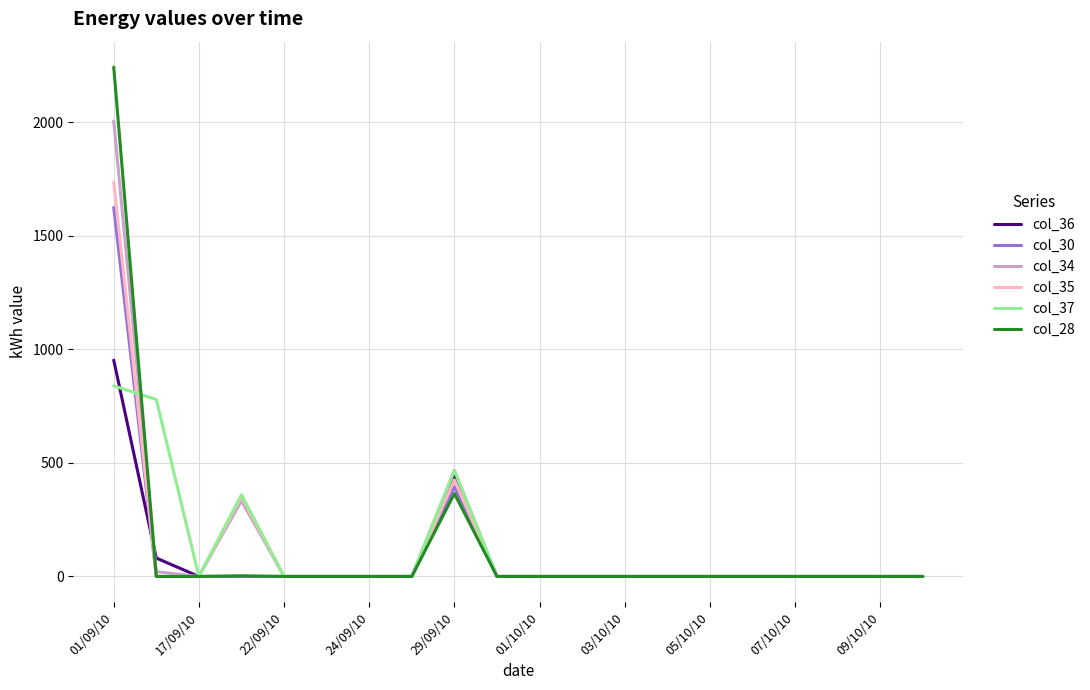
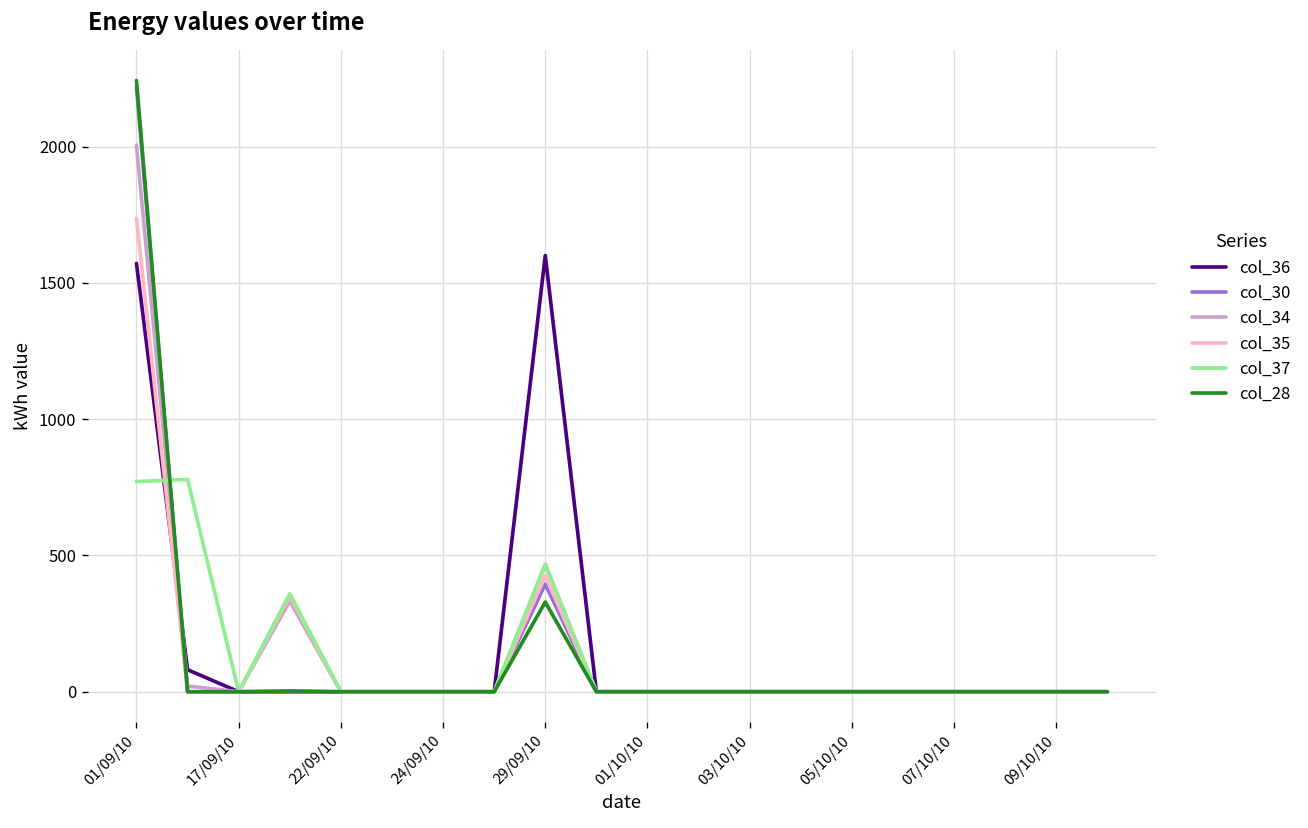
  {
    "col_36": {
-     "01/09/10": 950,
-     "29/09/10": 450
+     "01/09/10": 1570,
+     "29/09/10": 1600
    },
    "col_30": {
-     "01/09/10": 1620,
+     "01/09/10": 2220,
      "29/09/10": 400
    },
    "col_37": {
-     "01/09/10": 840
+     "01/09/10": 770
    },
    "col_28": {
      "01/09/10": 2240,
-     "29/09/10": 370
+     "29/09/10": 330
    }
  }
